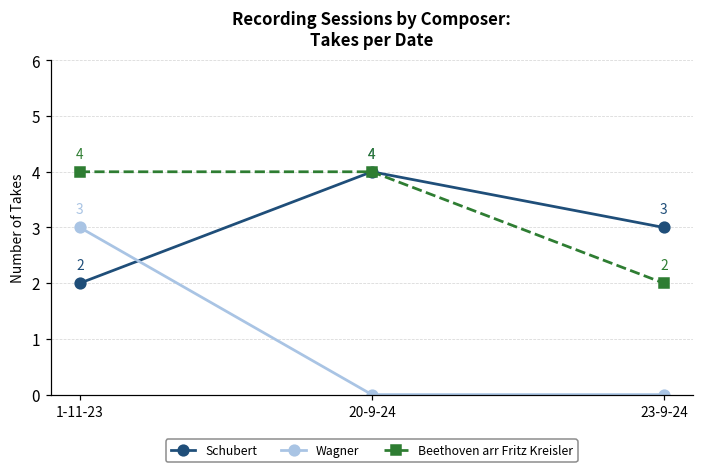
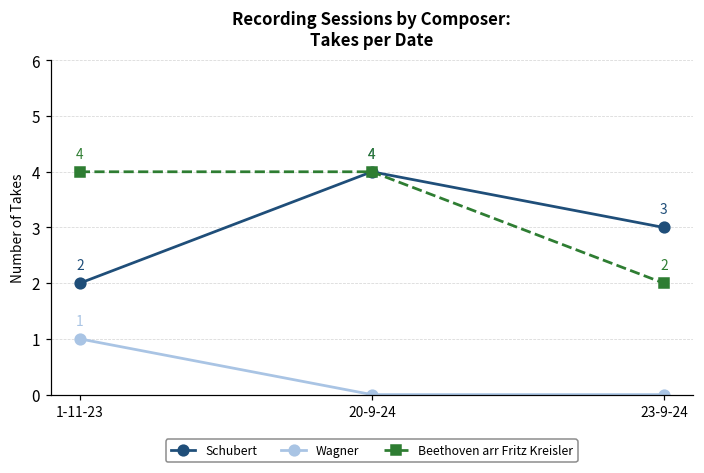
  {
    "Schubert": {
      "1-11-23": 2,
      "23-9-24": 3
    },
    "Wagner": {
-     "1-11-23": 3
+     "1-11-23": 1
    },
    "Beethoven arr Fritz Kreisler": {
      "1-11-23": 4,
      "23-9-24": 2
    }
  }
